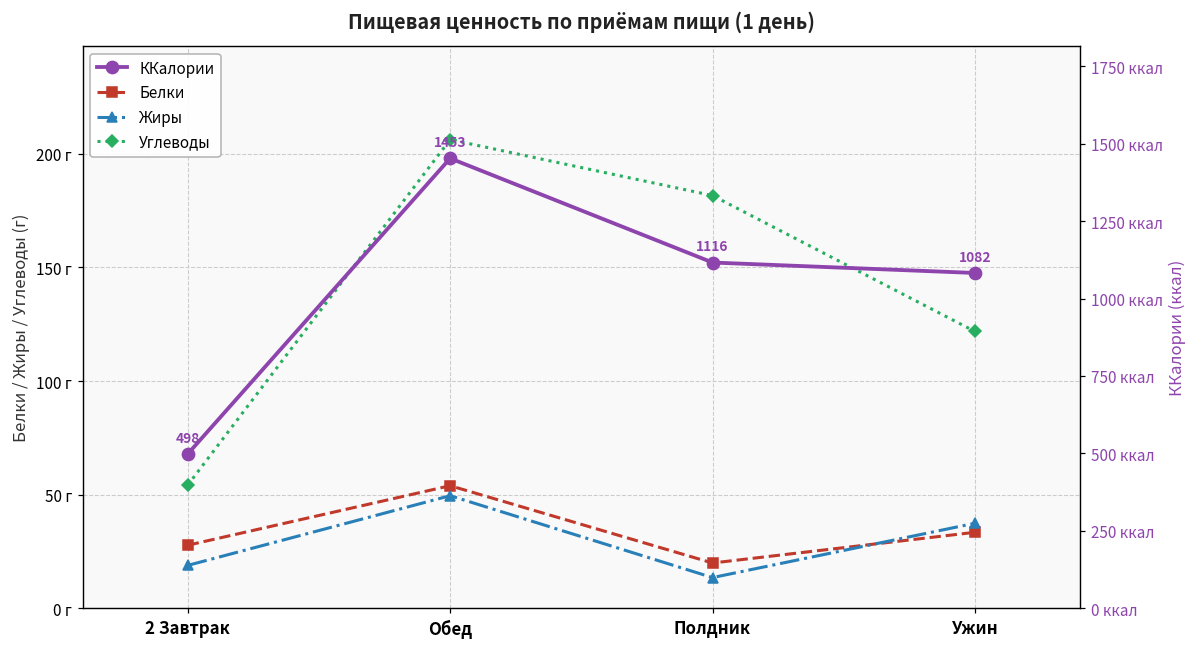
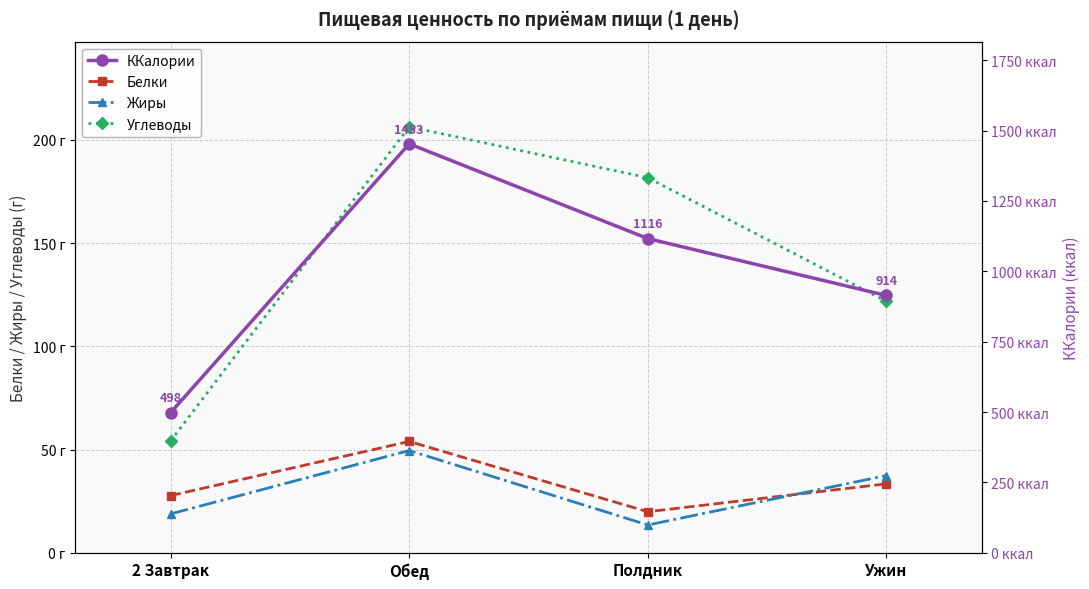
  {
    "ККалории": {
      "2 Завтрак": 498,
      "Полдник": 1116,
-     "Ужин": 1082
+     "Ужин": 914
    }
  }
